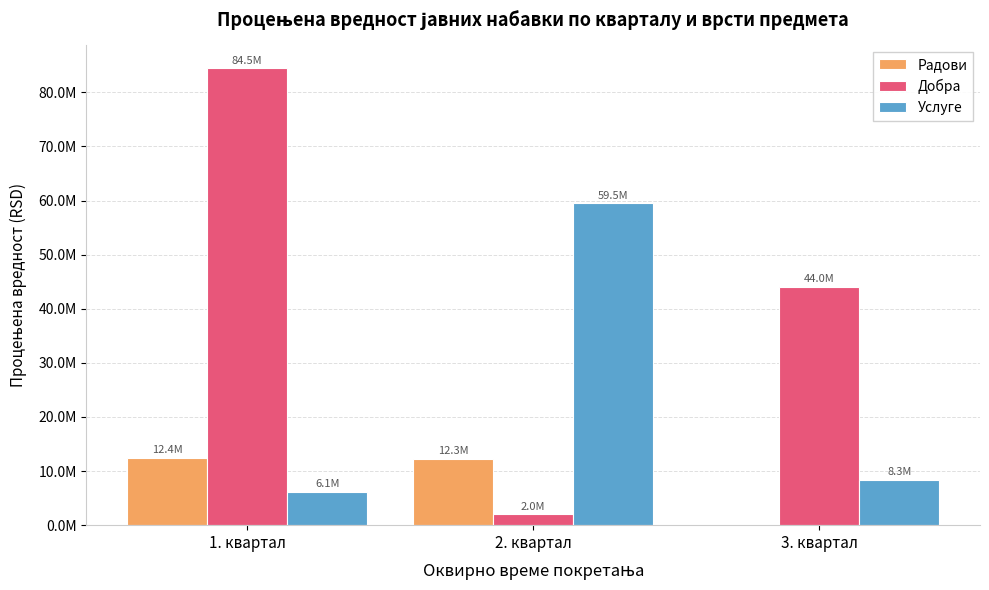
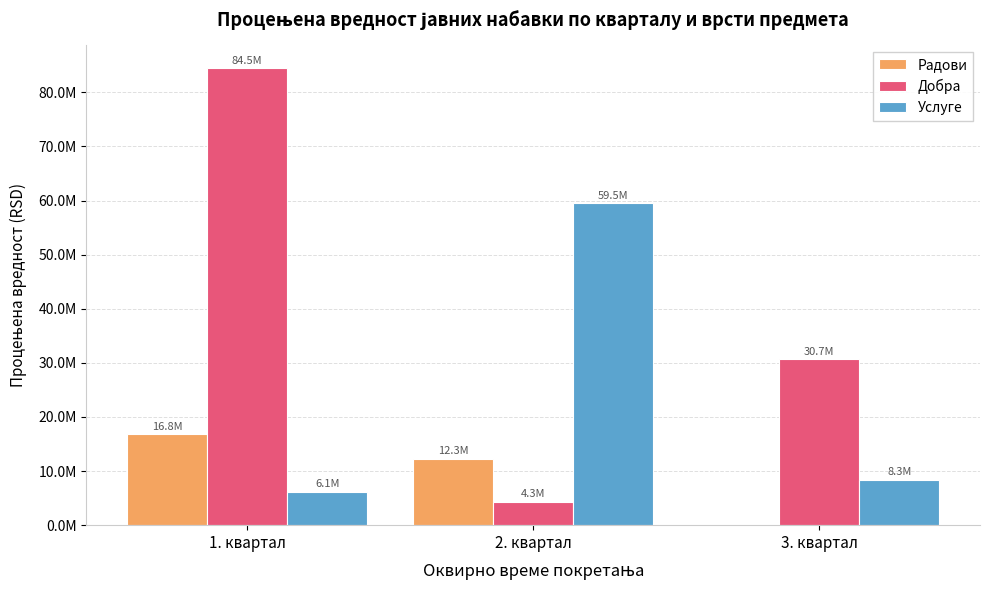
  {
    "Радови": {
-     "1. квартал": "12.4M",
+     "1. квартал": "16.8M",
      "2. квартал": "12.3M"
    },
    "Добра": {
      "1. квартал": "84.5M",
-     "2. квартал": "2.0M",
-     "3. квартал": "44.0M"
+     "2. квартал": "4.3M",
+     "3. квартал": "30.7M"
    },
    "Услуге": {
      "1. квартал": "6.1M",
      "2. квартал": "59.5M",
      "3. квартал": "8.3M"
    }
  }
